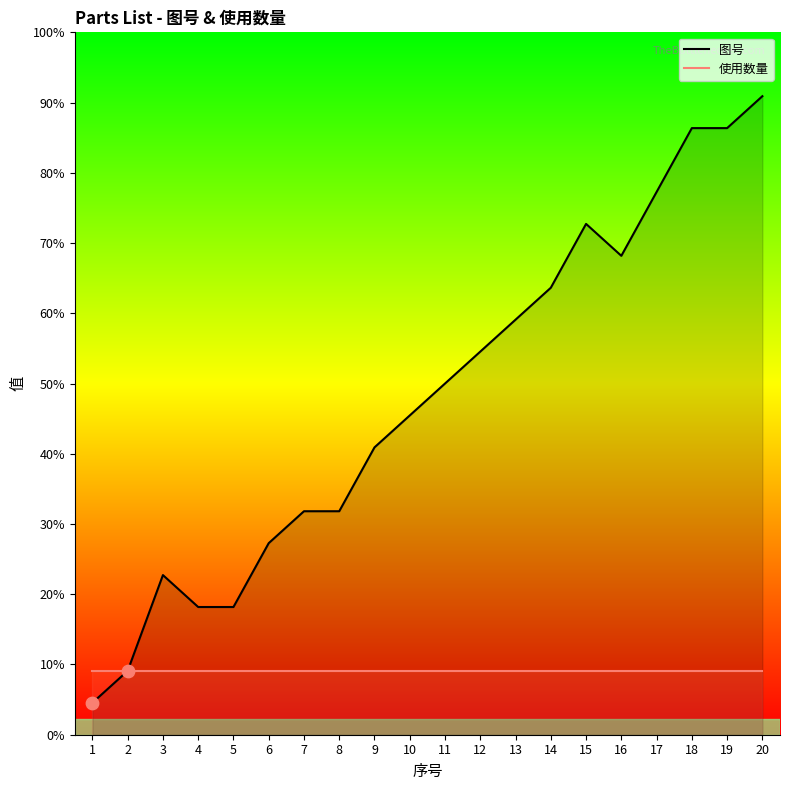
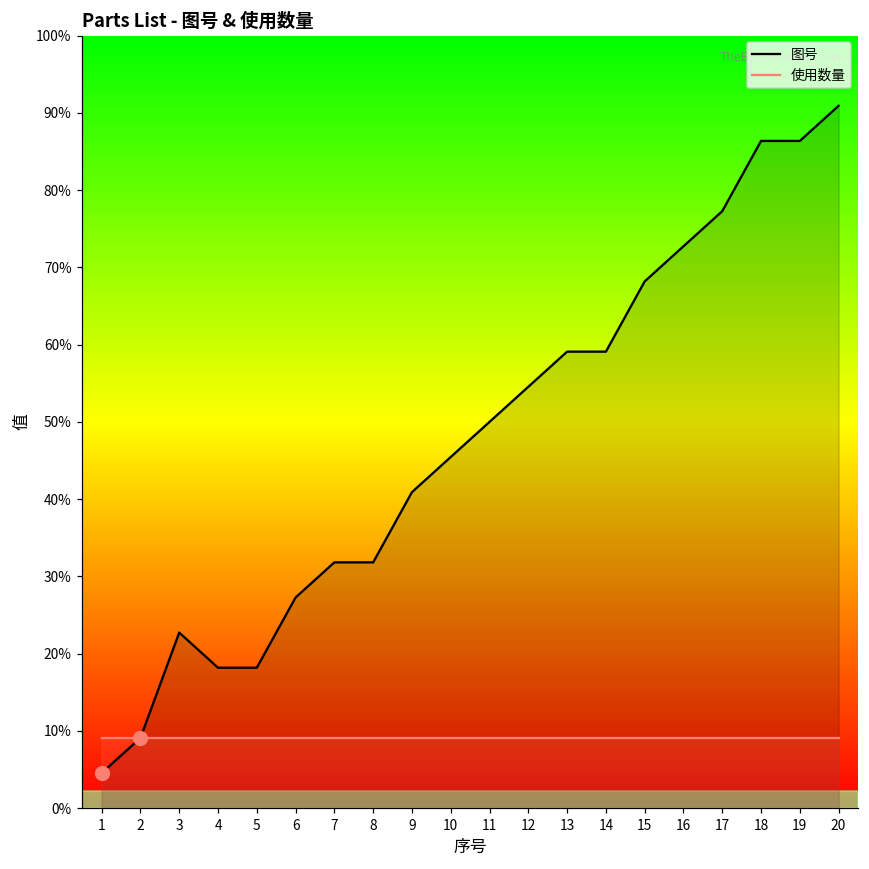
  {
    "图号": {
      "3": "23%",
      "4": "18%",
      "5": "18%",
      "6": "27%",
      "7": "32%",
      "8": "32%",
      "9": "41%",
      "10": "45%",
      "11": "50%",
      "12": "55%",
      "13": "59%",
-     "14": "64%",
-     "15": "73%",
-     "16": "68%",
+     "14": "59%",
+     "15": "68%",
+     "16": "73%",
      "17": "77%",
      "18": "86%",
      "19": "86%",
      "20": "91%"
    }
  }
